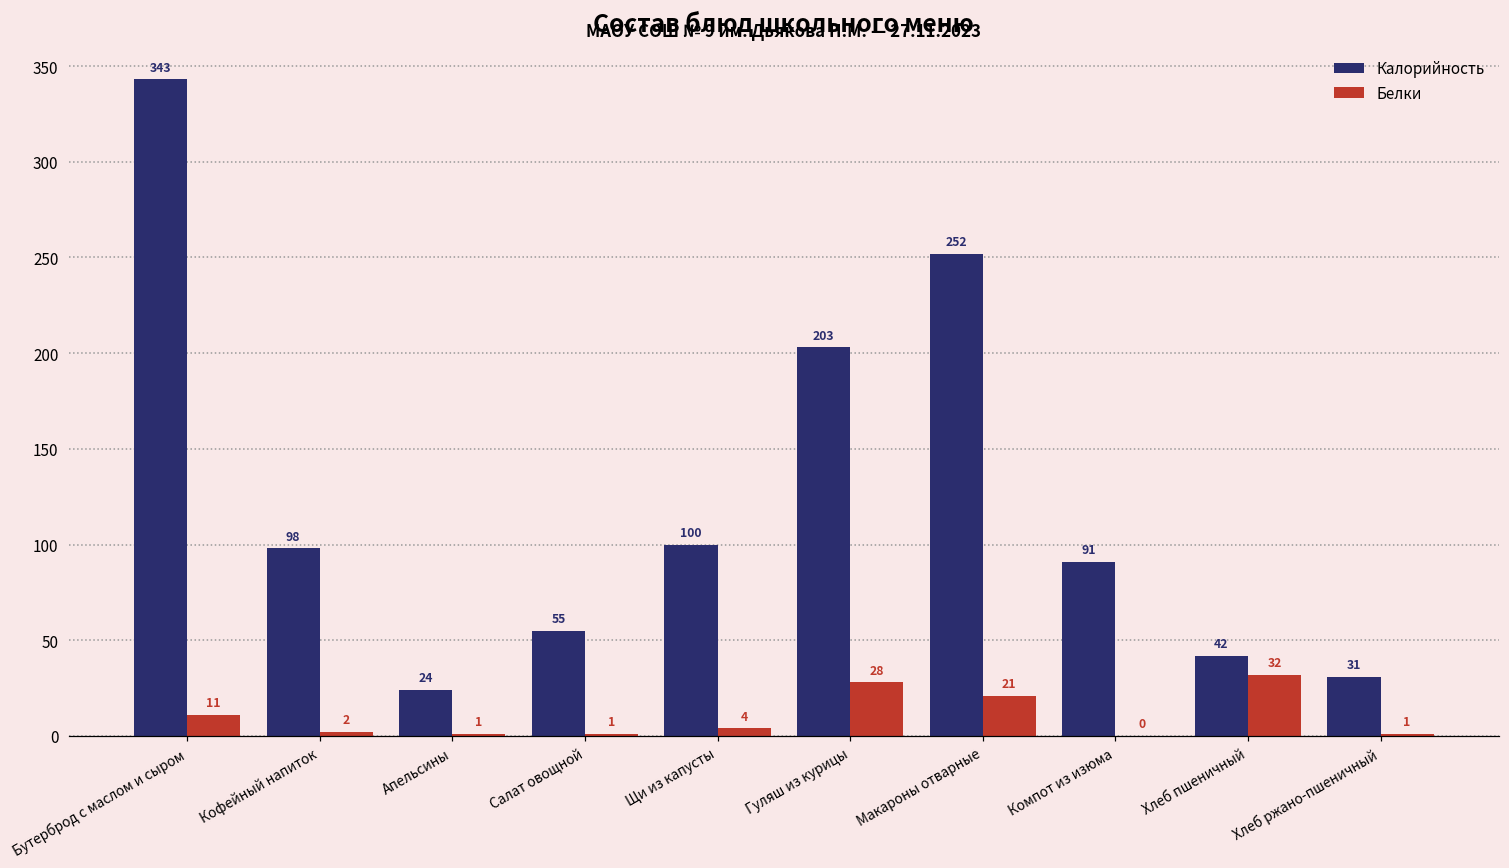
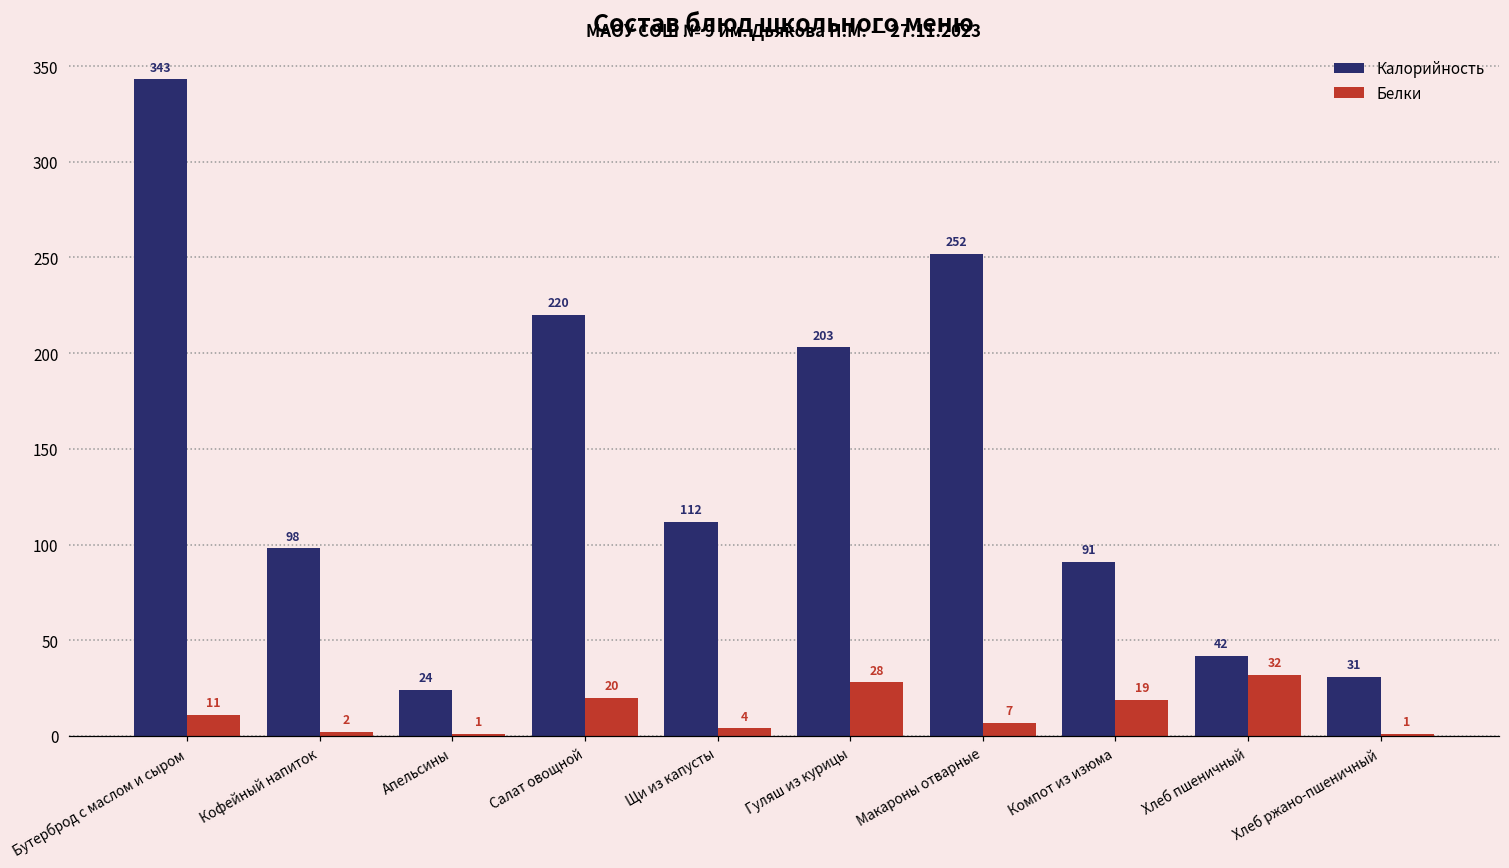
  {
    "Калорийность": {
      "Бутерброд с маслом и сыром": 343,
      "Кофейный напиток": 98,
      "Апельсины": 24,
-     "Салат овощной": 55,
-     "Щи из капусты": 100,
+     "Салат овощной": 220,
+     "Щи из капусты": 112,
      "Гуляш из курицы": 203,
      "Макароны отварные": 252,
      "Компот из изюма": 91,
      "Хлеб пшеничный": 42,
      "Хлеб ржано-пшеничный": 31
    },
    "Белки": {
      "Бутерброд с маслом и сыром": 11,
      "Кофейный напиток": 2,
      "Апельсины": 1,
-     "Салат овощной": 1,
+     "Салат овощной": 20,
      "Щи из капусты": 4,
      "Гуляш из курицы": 28,
-     "Макароны отварные": 21,
-     "Компот из изюма": 0,
+     "Макароны отварные": 7,
+     "Компот из изюма": 19,
      "Хлеб пшеничный": 32,
      "Хлеб ржано-пшеничный": 1
    }
  }
